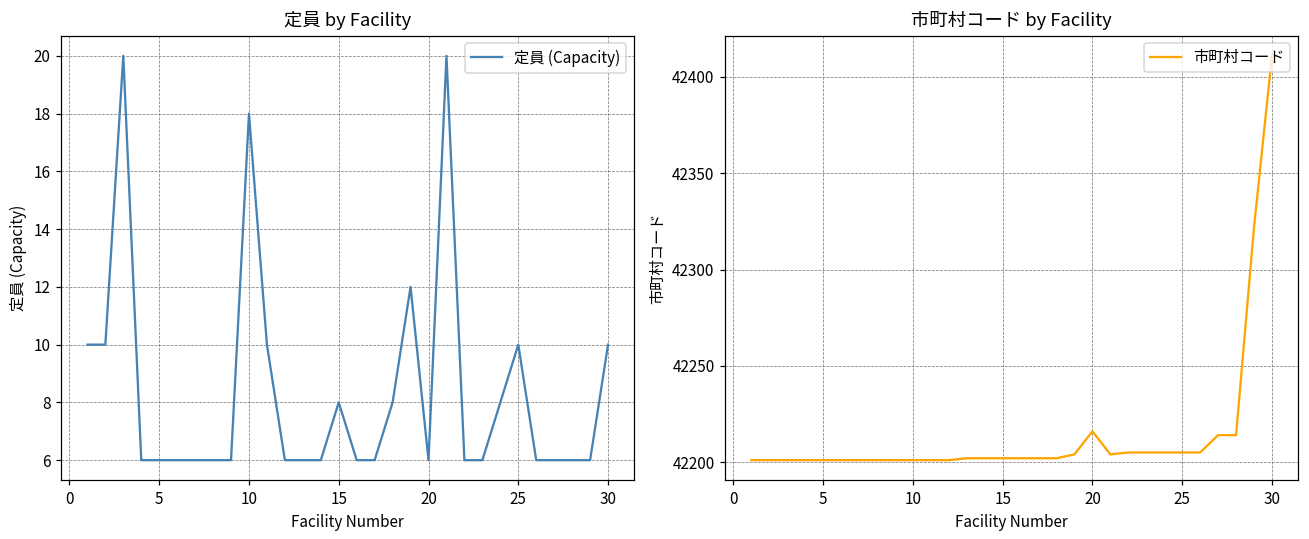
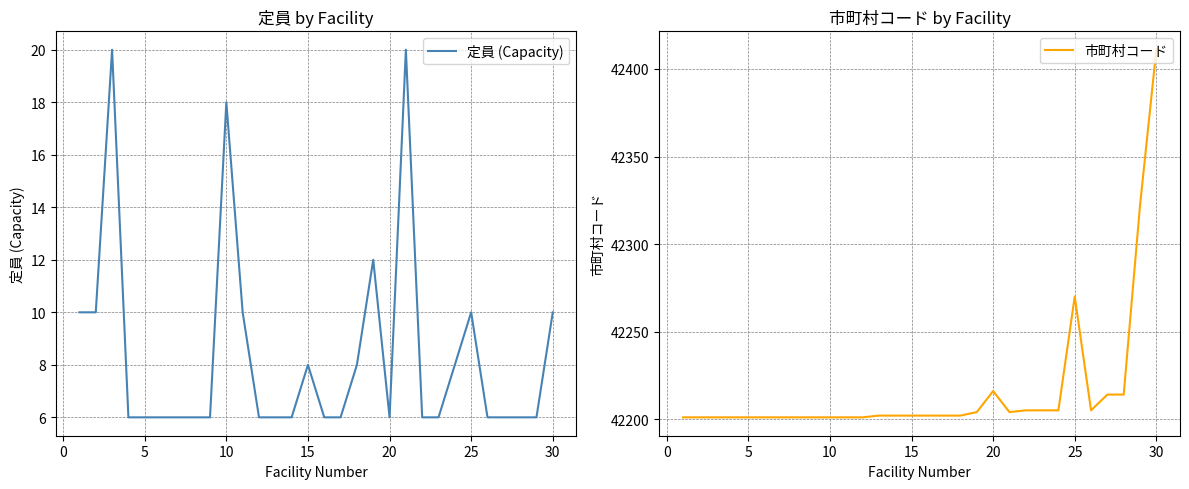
  {
    "定員 by Facility": {
      "5": 6.0,
      "10": 18.0,
      "15": 8.0,
      "20": 6.0,
      "25": 10.0,
      "30": 10.0
    },
    "市町村コード by Facility": {
      "5": 42201,
      "10": 42201,
      "15": 42202,
      "20": 42216,
-     "25": 42205
+     "25": 42270
    }
  }
